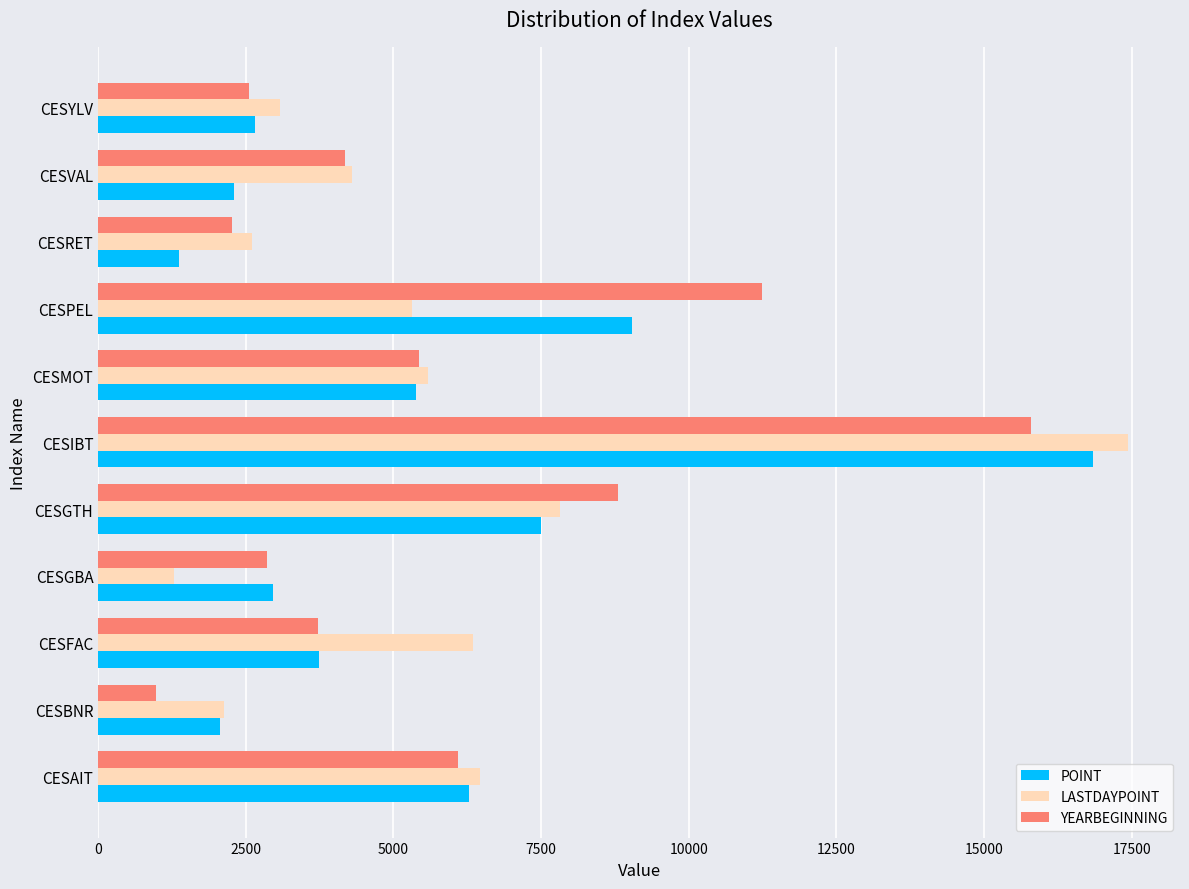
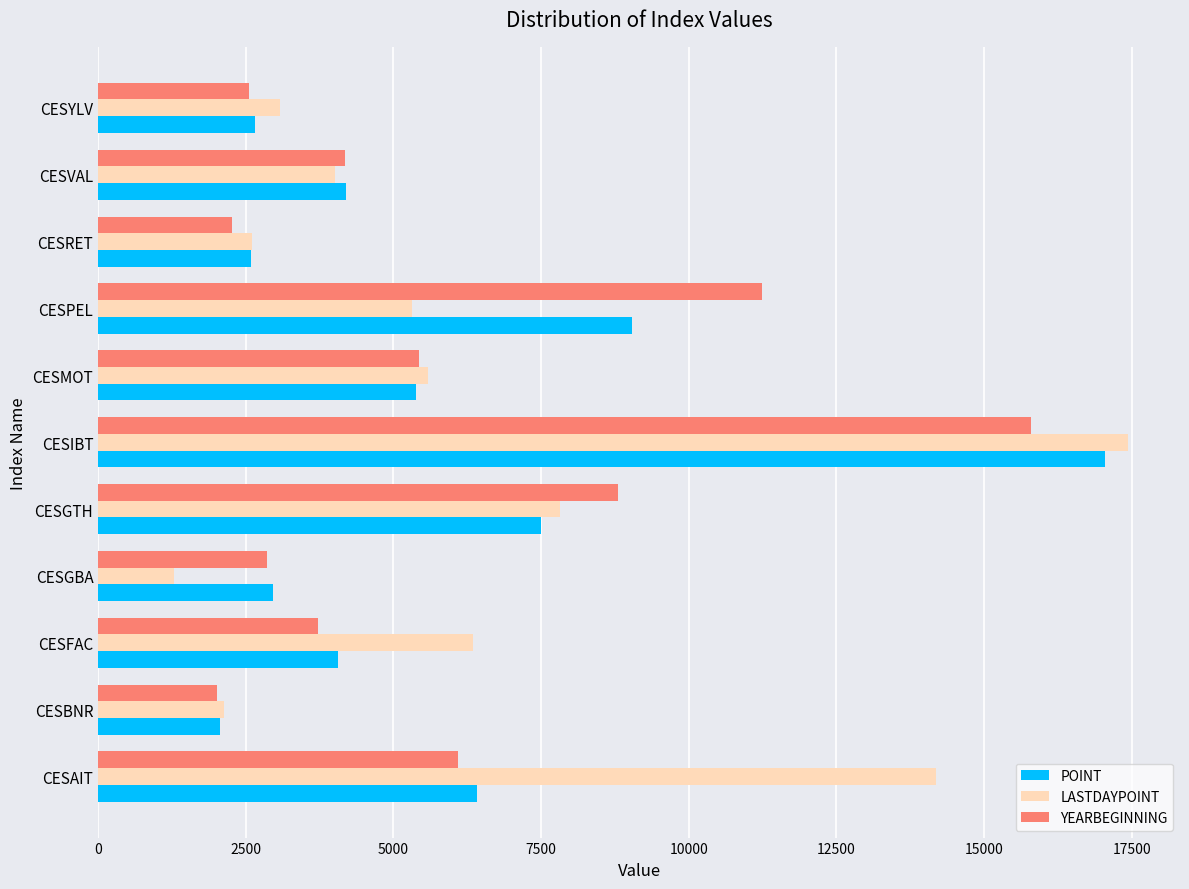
  {
    "POINT": {
      "CESYLV": 2700,
-     "CESVAL": 2300,
-     "CESRET": 1400,
+     "CESVAL": 4200,
+     "CESRET": 2600,
      "CESPEL": 9000,
      "CESMOT": 5400,
-     "CESIBT": 16900,
+     "CESIBT": 17100,
      "CESGTH": 7500,
      "CESGBA": 3000,
-     "CESFAC": 3700,
+     "CESFAC": 4100,
      "CESBNR": 2100,
-     "CESAIT": 6300
+     "CESAIT": 6400
    },
    "LASTDAYPOINT": {
      "CESYLV": 3100,
-     "CESVAL": 4300,
+     "CESVAL": 4000,
      "CESRET": 2600,
      "CESPEL": 5300,
      "CESMOT": 5600,
      "CESIBT": 17400,
      "CESGTH": 7800,
      "CESGBA": 1300,
      "CESFAC": 6300,
      "CESBNR": 2100,
-     "CESAIT": 6500
+     "CESAIT": 14200
    },
    "YEARBEGINNING": {
      "CESYLV": 2600,
      "CESVAL": 4200,
      "CESRET": 2300,
      "CESPEL": 11200,
      "CESMOT": 5400,
      "CESIBT": 15800,
      "CESGTH": 8800,
      "CESGBA": 2900,
      "CESFAC": 3700,
-     "CESBNR": 1000,
+     "CESBNR": 2000,
      "CESAIT": 6100
    }
  }
